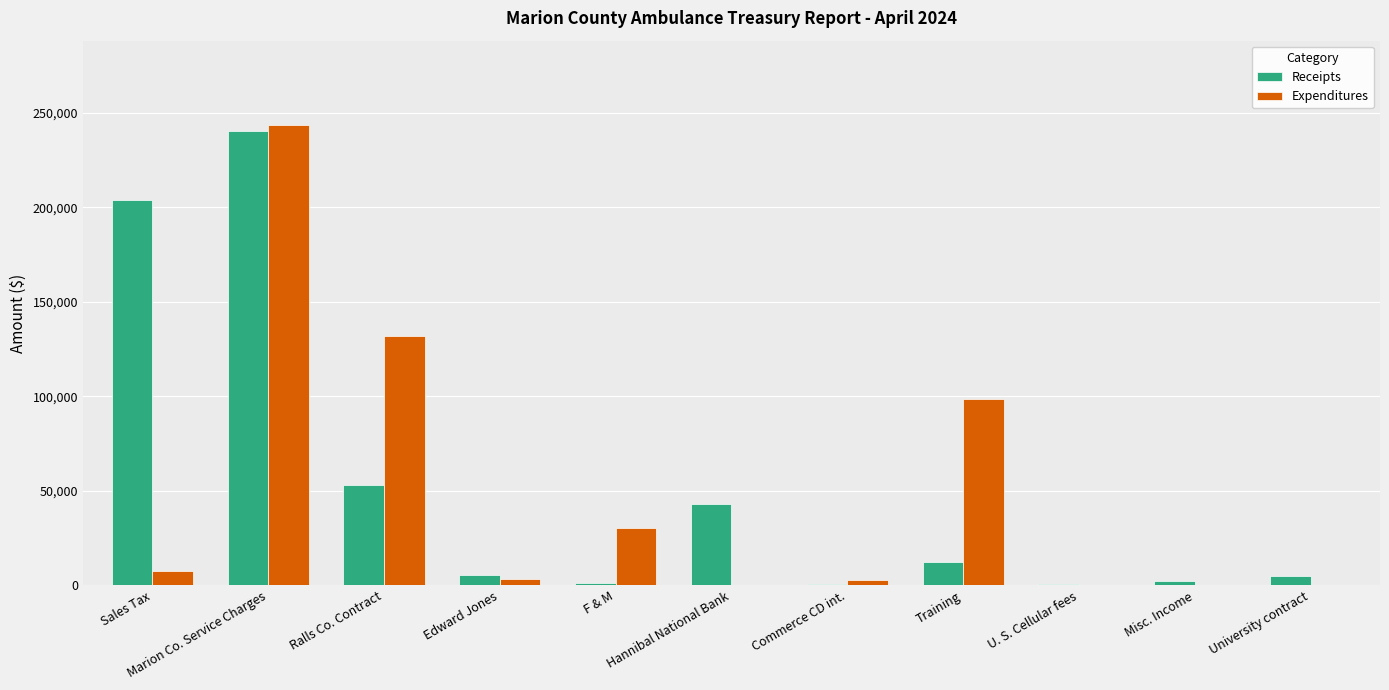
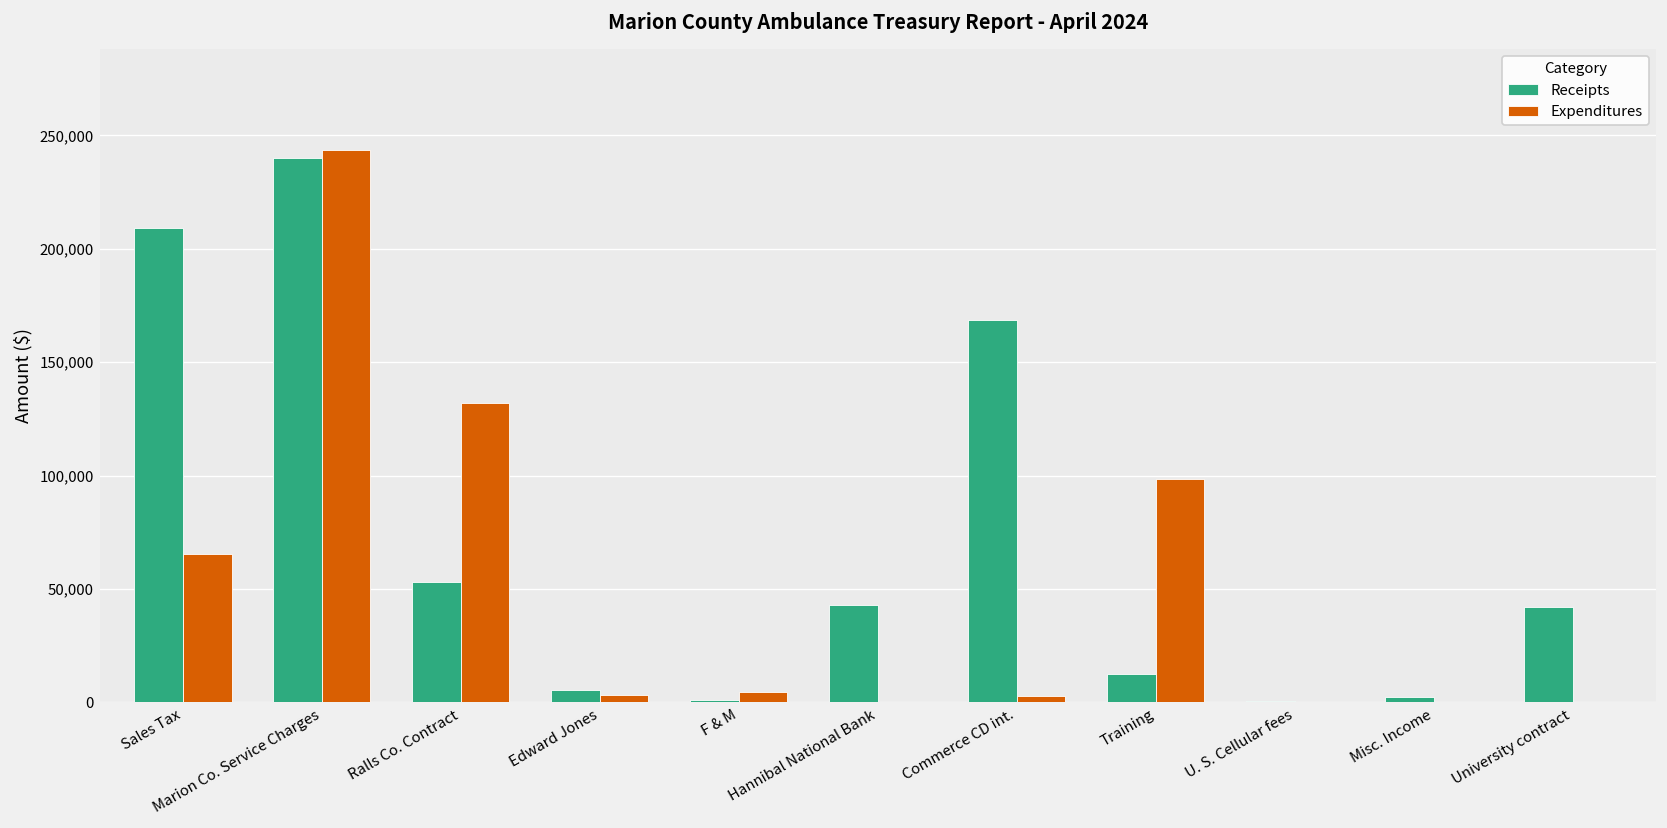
  {
    "Receipts": {
-     "Sales Tax": "204,000",
+     "Sales Tax": "209,000",
      "Marion Co. Service Charges": "240,000",
      "Ralls Co. Contract": "53,000",
      "Edward Jones": "5,000",
      "Hannibal National Bank": "43,000",
-     "Commerce CD int.": "1,000",
+     "Commerce CD int.": "169,000",
      "Training": "12,000",
      "Misc. Income": "2,000",
-     "University contract": "5,000"
+     "University contract": "42,000"
    },
    "Expenditures": {
-     "Sales Tax": "7,000",
+     "Sales Tax": "65,000",
      "Marion Co. Service Charges": "244,000",
      "Ralls Co. Contract": "132,000",
      "Edward Jones": "3,000",
-     "F & M": "30,000",
+     "F & M": "5,000",
      "Hannibal National Bank": "0",
      "Commerce CD int.": "3,000",
      "Training": "99,000",
      "U. S. Cellular fees": "0",
      "Misc. Income": "0",
      "University contract": "0"
    }
  }
